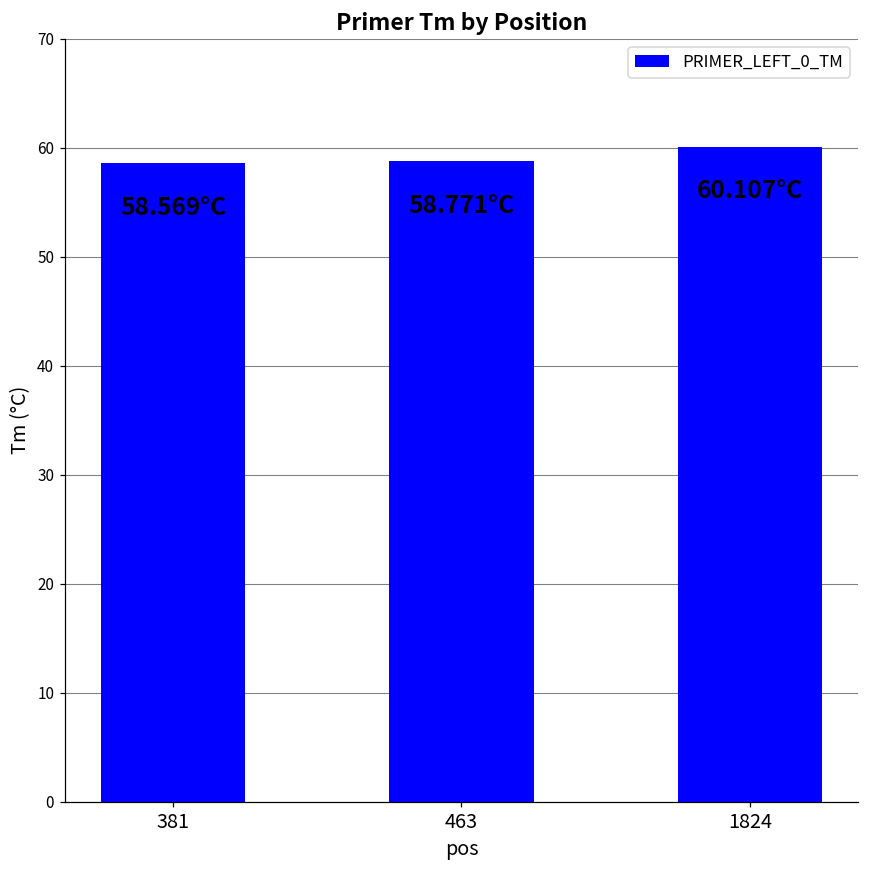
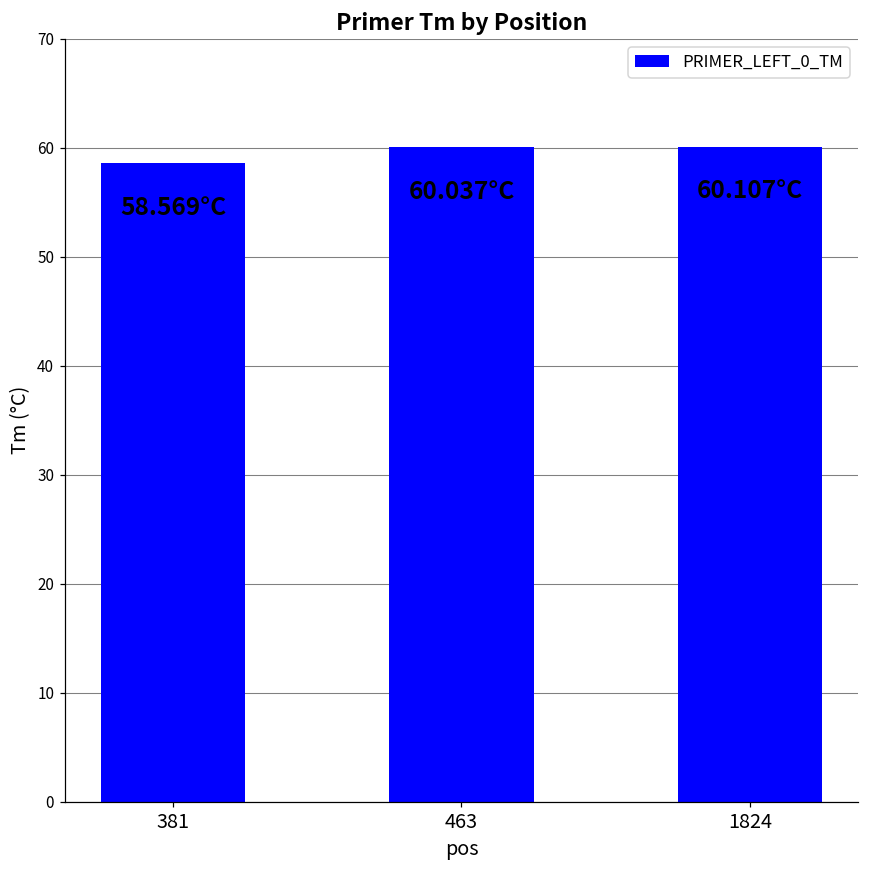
  {
    "381": "58.569°C",
-   "463": "58.771°C",
+   "463": "60.037°C",
    "1824": "60.107°C"
  }
